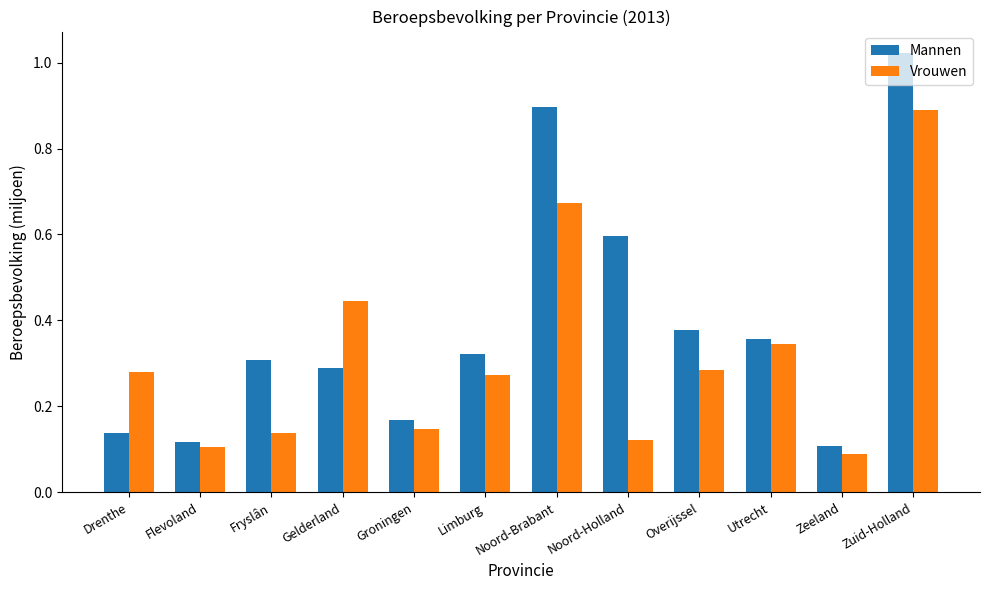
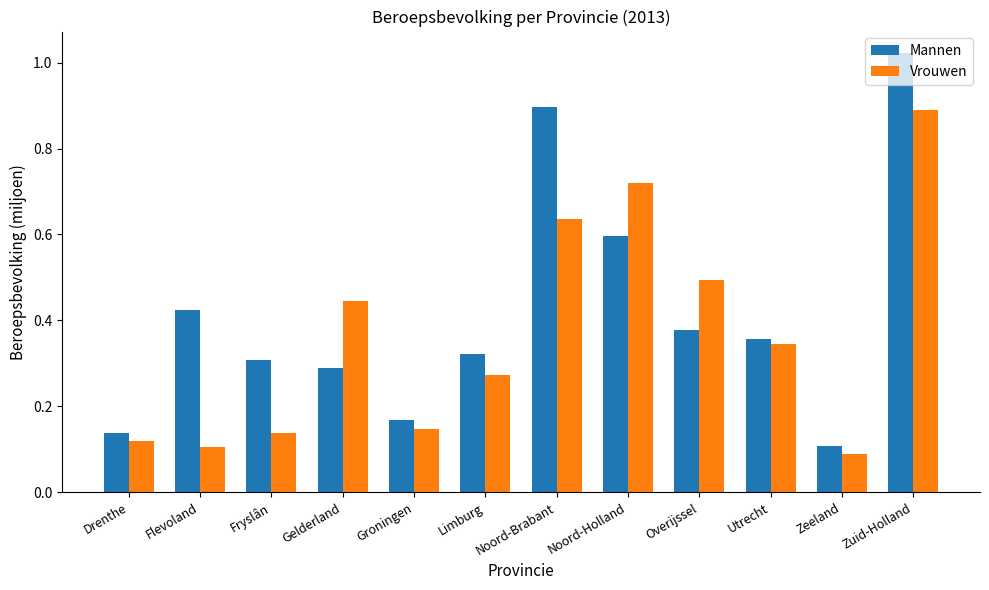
  {
    "Mannen": {
      "Drenthe": 0.14,
-     "Flevoland": 0.12,
+     "Flevoland": 0.42,
      "Fryslân": 0.31,
      "Gelderland": 0.29,
      "Groningen": 0.17,
      "Limburg": 0.32,
      "Noord-Brabant": 0.90,
      "Noord-Holland": 0.60,
      "Overijssel": 0.38,
      "Utrecht": 0.36,
      "Zeeland": 0.11
    },
    "Vrouwen": {
-     "Drenthe": 0.28,
+     "Drenthe": 0.12,
      "Flevoland": 0.11,
      "Fryslân": 0.14,
      "Gelderland": 0.45,
      "Groningen": 0.15,
      "Limburg": 0.27,
-     "Noord-Brabant": 0.67,
-     "Noord-Holland": 0.12,
-     "Overijssel": 0.29,
+     "Noord-Brabant": 0.64,
+     "Noord-Holland": 0.72,
+     "Overijssel": 0.49,
      "Utrecht": 0.35,
      "Zeeland": 0.09,
      "Zuid-Holland": 0.89
    }
  }
